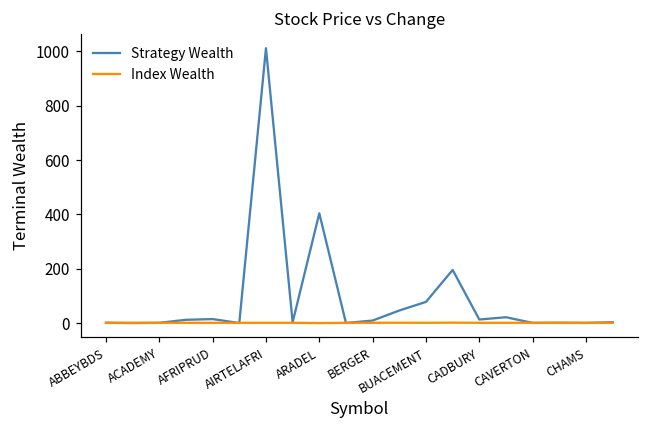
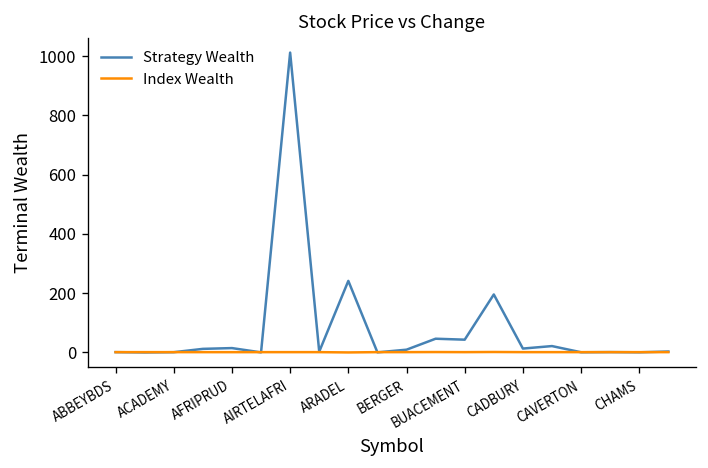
  {
    "Strategy Wealth": {
      "AFRIPRUD": 10,
      "AIRTELAFRI": 1010,
-     "ARADEL": 400,
-     "BUACEMENT": 80,
+     "ARADEL": 240,
+     "BUACEMENT": 40,
      "CADBURY": 10
    },
    "Index Wealth": {
      "AFRIPRUD": 0,
      "AIRTELAFRI": 0,
      "ARADEL": 0,
      "BUACEMENT": 0,
      "CADBURY": 0
    }
  }
